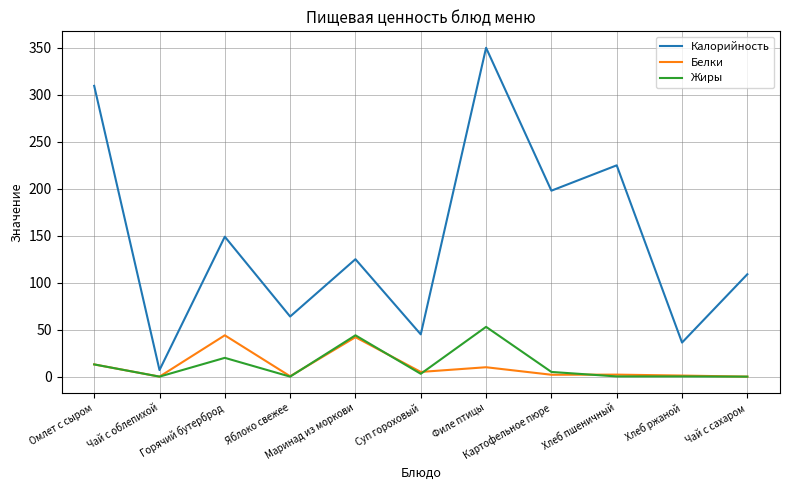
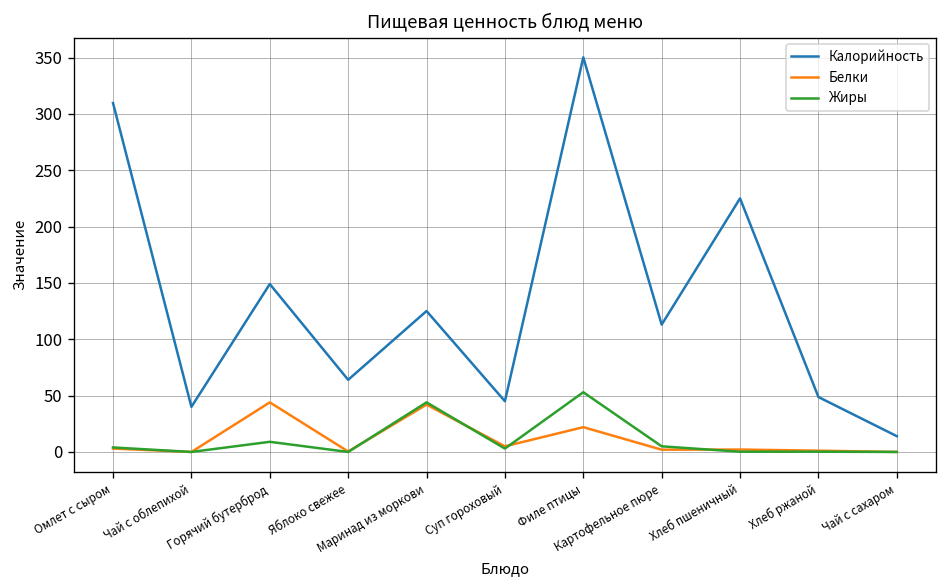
  {
    "Калорийность": {
      "Омлет с сыром": 310,
-     "Чай с облепихой": 10,
+     "Чай с облепихой": 40,
      "Горячий бутерброд": 150,
      "Яблоко свежее": 60,
      "Маринад из моркови": 130,
      "Суп гороховый": 50,
      "Филе птицы": 350,
-     "Картофельное пюре": 200,
+     "Картофельное пюре": 110,
      "Хлеб пшеничный": 230,
-     "Хлеб ржаной": 40,
-     "Чай с сахаром": 110
+     "Хлеб ржаной": 50,
+     "Чай с сахаром": 10
    },
    "Белки": {
-     "Омлет с сыром": 10,
+     "Омлет с сыром": 0,
      "Горячий бутерброд": 40,
-     "Филе птицы": 10,
+     "Филе птицы": 20,
      "Картофельное пюре": 0
    },
    "Жиры": {
-     "Омлет с сыром": 10,
-     "Горячий бутерброд": 20,
+     "Омлет с сыром": 0,
+     "Горячий бутерброд": 10,
      "Филе птицы": 50,
      "Картофельное пюре": 10
    }
  }
